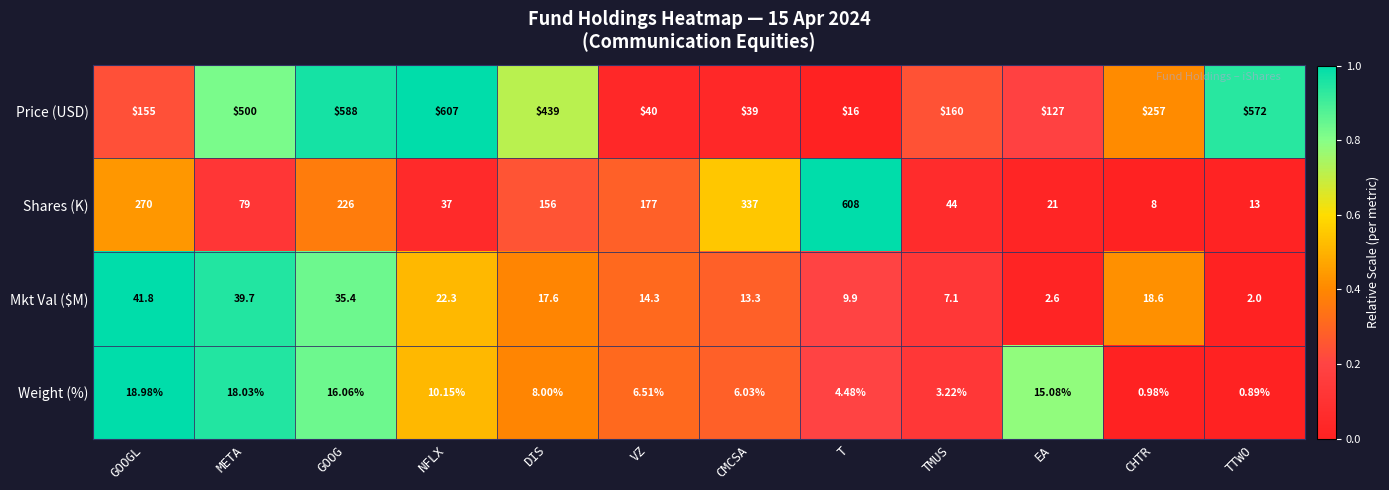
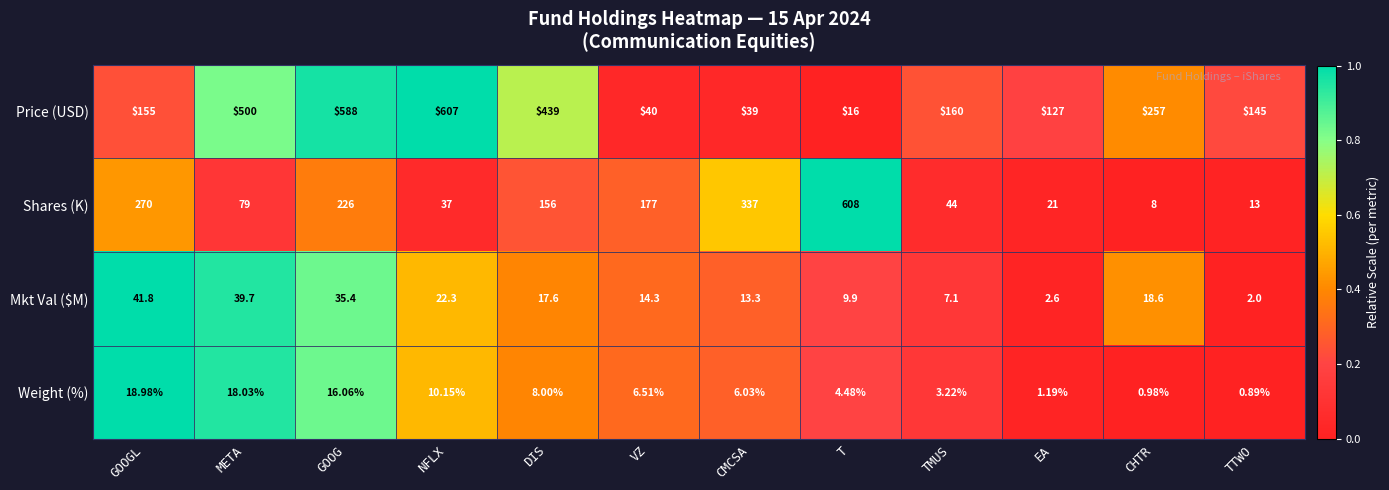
  {
    "Price (USD)": {
      "GOOGL": "$155",
      "META": "$500",
      "GOOG": "$588",
      "NFLX": "$607",
      "DIS": "$439",
      "VZ": "$40",
      "CMCSA": "$39",
      "T": "$16",
      "TMUS": "$160",
      "EA": "$127",
      "CHTR": "$257",
-     "TTWO": "$572"
+     "TTWO": "$145"
    },
    "Shares (K)": {
      "GOOGL": "270",
      "META": "79",
      "GOOG": "226",
      "NFLX": "37",
      "DIS": "156",
      "VZ": "177",
      "CMCSA": "337",
      "T": "608",
      "TMUS": "44",
      "EA": "21",
      "CHTR": "8",
      "TTWO": "13"
    },
    "Mkt Val ($M)": {
      "GOOGL": "41.8",
      "META": "39.7",
      "GOOG": "35.4",
      "NFLX": "22.3",
      "DIS": "17.6",
      "VZ": "14.3",
      "CMCSA": "13.3",
      "T": "9.9",
      "TMUS": "7.1",
      "EA": "2.6",
      "CHTR": "18.6",
      "TTWO": "2.0"
    },
    "Weight (%)": {
      "GOOGL": "18.98%",
      "META": "18.03%",
      "GOOG": "16.06%",
      "NFLX": "10.15%",
      "DIS": "8.00%",
      "VZ": "6.51%",
      "CMCSA": "6.03%",
      "T": "4.48%",
      "TMUS": "3.22%",
-     "EA": "15.08%",
+     "EA": "1.19%",
      "CHTR": "0.98%",
      "TTWO": "0.89%"
    }
  }
